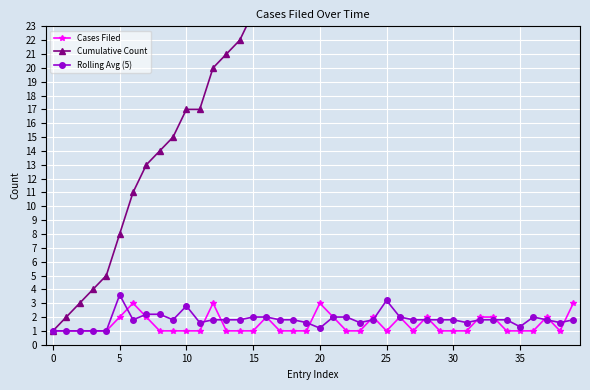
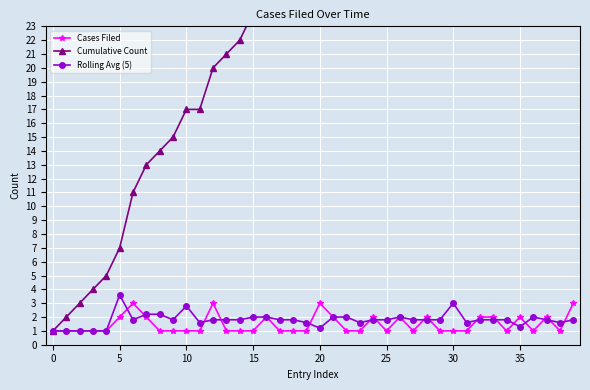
  {
    "Cases Filed": {
      "5": 2,
      "10": 1,
      "15": 1,
      "20": 3,
      "25": 1,
      "30": 1,
-     "35": 1
+     "35": 2
    },
    "Cumulative Count": {
-     "5": 8,
+     "5": 7,
      "10": 17
    },
    "Rolling Avg (5)": {
      "5": 3.6,
      "10": 2.8,
      "15": 2.0,
      "20": 1.2,
-     "25": 3.2,
-     "30": 1.8,
+     "25": 1.8,
+     "30": 3.0,
      "35": 1.3
    }
  }
